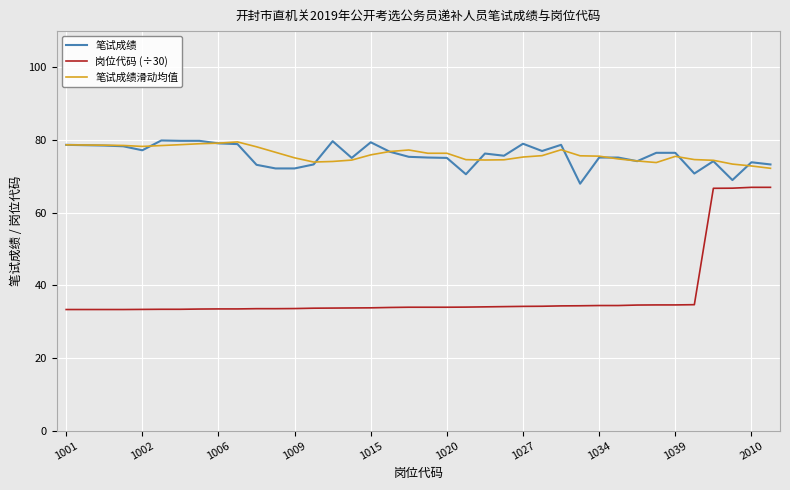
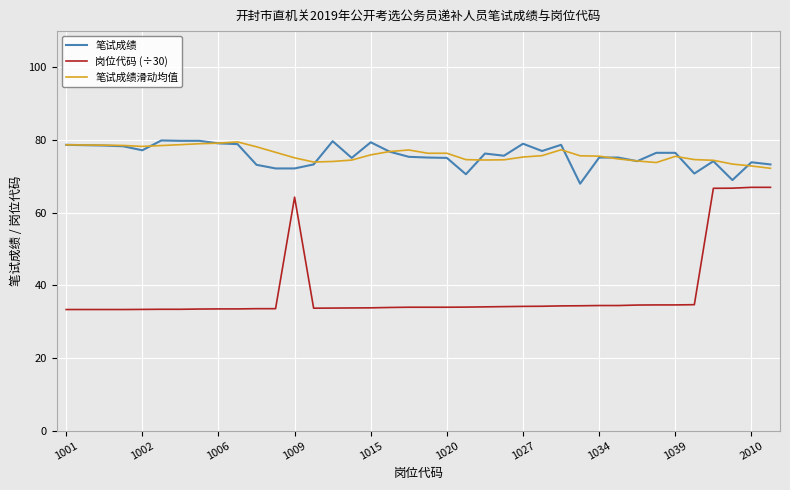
  {
    "笔试成绩": {
      "1002": 77,
      "1009": 72,
      "1015": 79,
      "1020": 75,
      "1027": 79,
      "1039": 77,
      "2010": 74
    },
    "岗位代码 (÷30)": {
      "1001": 33,
      "1002": 33,
      "1006": 34,
-     "1009": 34,
+     "1009": 64,
      "1015": 34,
      "1020": 34,
      "1027": 34,
      "1034": 34,
      "1039": 35,
      "2010": 67
    },
    "笔试成绩滑动均值": {
      "1002": 78,
      "1009": 75,
      "1015": 76,
      "1020": 76,
      "1027": 75,
      "1039": 76,
      "2010": 73
    }
  }
